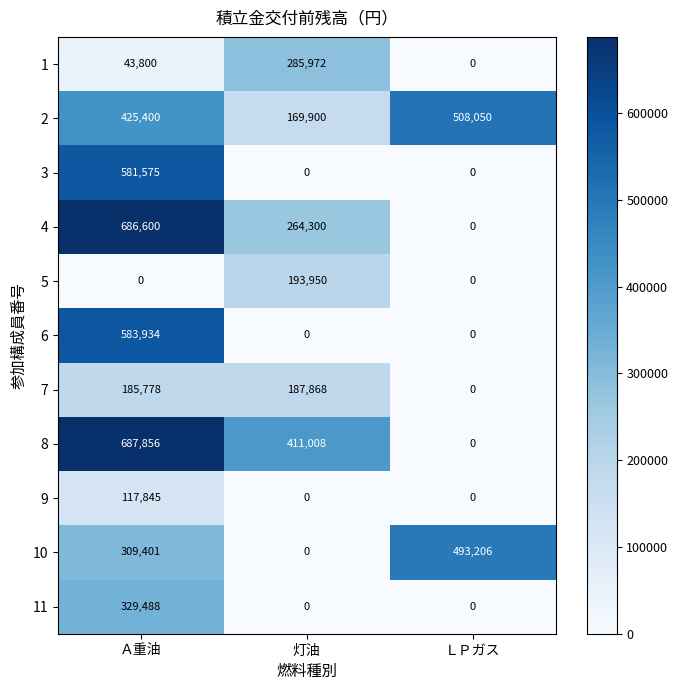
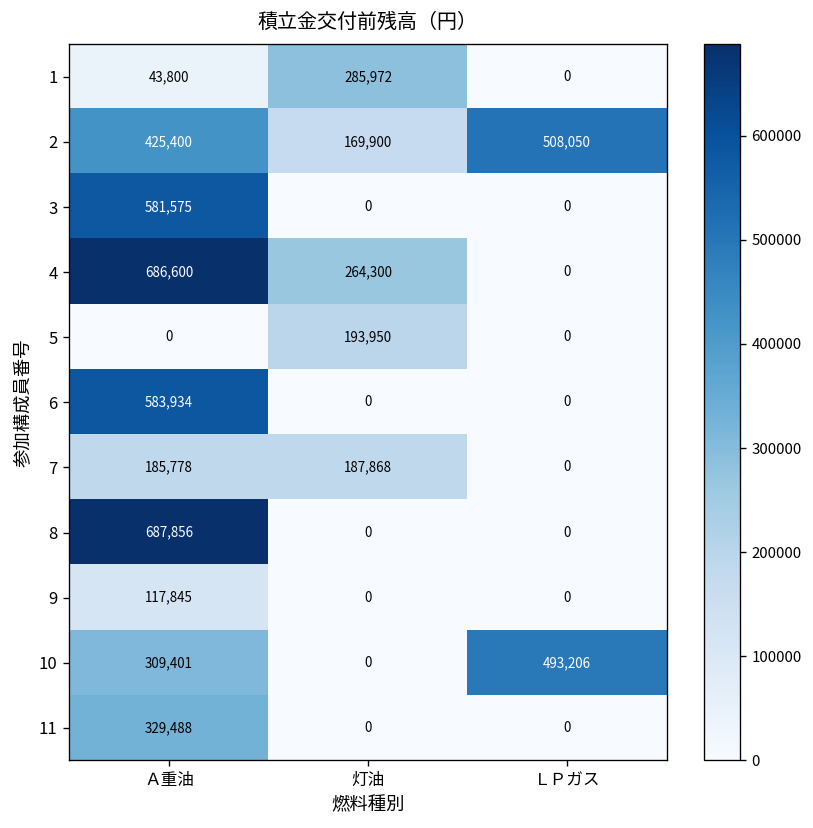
  {
    "1": {
      "Ａ重油": "43,800",
      "灯油": "285,972",
      "ＬＰガス": "0"
    },
    "2": {
      "Ａ重油": "425,400",
      "灯油": "169,900",
      "ＬＰガス": "508,050"
    },
    "3": {
      "Ａ重油": "581,575",
      "灯油": "0",
      "ＬＰガス": "0"
    },
    "4": {
      "Ａ重油": "686,600",
      "灯油": "264,300",
      "ＬＰガス": "0"
    },
    "5": {
      "Ａ重油": "0",
      "灯油": "193,950",
      "ＬＰガス": "0"
    },
    "6": {
      "Ａ重油": "583,934",
      "灯油": "0",
      "ＬＰガス": "0"
    },
    "7": {
      "Ａ重油": "185,778",
      "灯油": "187,868",
      "ＬＰガス": "0"
    },
    "8": {
      "Ａ重油": "687,856",
-     "灯油": "411,008",
+     "灯油": "0",
      "ＬＰガス": "0"
    },
    "9": {
      "Ａ重油": "117,845",
      "灯油": "0",
      "ＬＰガス": "0"
    },
    "10": {
      "Ａ重油": "309,401",
      "灯油": "0",
      "ＬＰガス": "493,206"
    },
    "11": {
      "Ａ重油": "329,488",
      "灯油": "0",
      "ＬＰガス": "0"
    }
  }
